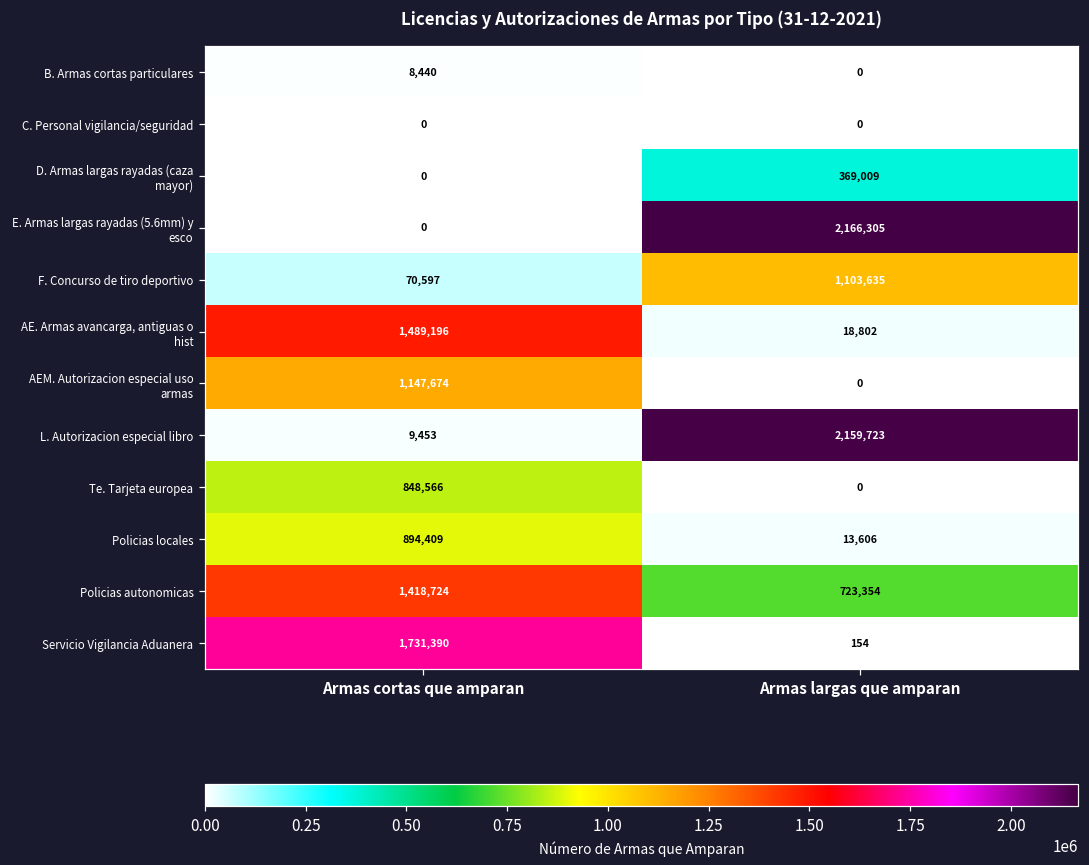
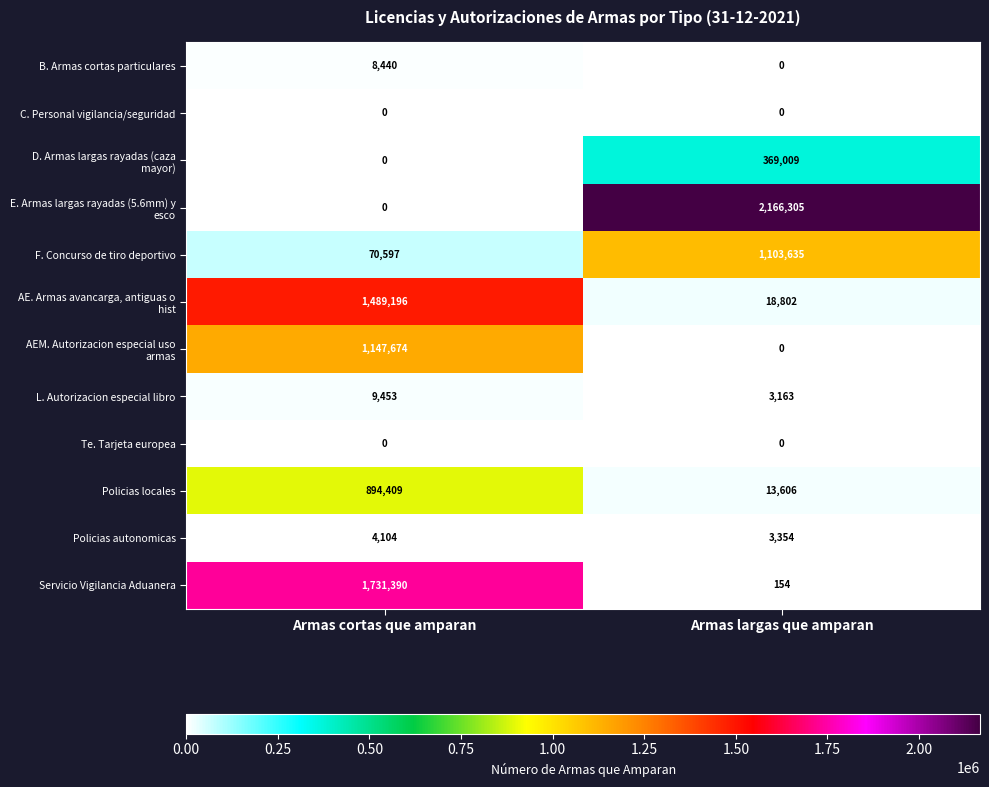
  {
    "B. Armas cortas particulares": {
      "Armas cortas que amparan": "8,440",
      "Armas largas que amparan": "0"
    },
    "C. Personal vigilancia/seguridad": {
      "Armas cortas que amparan": "0",
      "Armas largas que amparan": "0"
    },
    "D. Armas largas rayadas (caza mayor)": {
      "Armas cortas que amparan": "0",
      "Armas largas que amparan": "369,009"
    },
    "E. Armas largas rayadas (5.6mm) y esco": {
      "Armas cortas que amparan": "0",
      "Armas largas que amparan": "2,166,305"
    },
    "F. Concurso de tiro deportivo": {
      "Armas cortas que amparan": "70,597",
      "Armas largas que amparan": "1,103,635"
    },
    "AE. Armas avancarga, antiguas o hist": {
      "Armas cortas que amparan": "1,489,196",
      "Armas largas que amparan": "18,802"
    },
    "AEM. Autorizacion especial uso armas": {
      "Armas cortas que amparan": "1,147,674",
      "Armas largas que amparan": "0"
    },
    "L. Autorizacion especial libro": {
      "Armas cortas que amparan": "9,453",
-     "Armas largas que amparan": "2,159,723"
+     "Armas largas que amparan": "3,163"
    },
    "Te. Tarjeta europea": {
-     "Armas cortas que amparan": "848,566",
+     "Armas cortas que amparan": "0",
      "Armas largas que amparan": "0"
    },
    "Policias locales": {
      "Armas cortas que amparan": "894,409",
      "Armas largas que amparan": "13,606"
    },
    "Policias autonomicas": {
-     "Armas cortas que amparan": "1,418,724",
-     "Armas largas que amparan": "723,354"
+     "Armas cortas que amparan": "4,104",
+     "Armas largas que amparan": "3,354"
    },
    "Servicio Vigilancia Aduanera": {
      "Armas cortas que amparan": "1,731,390",
      "Armas largas que amparan": "154"
    }
  }
